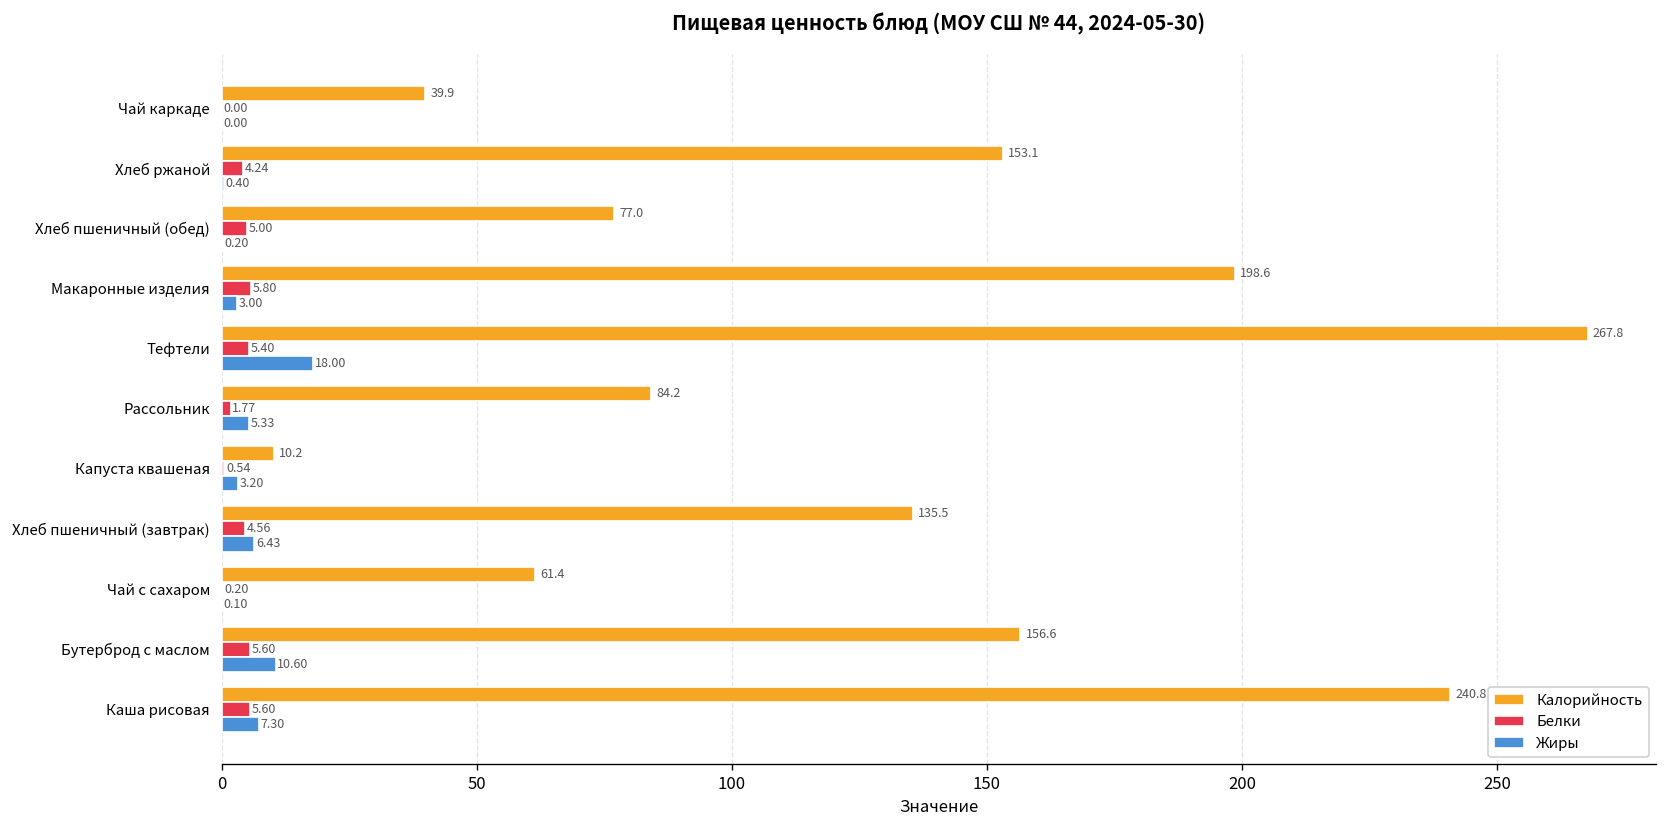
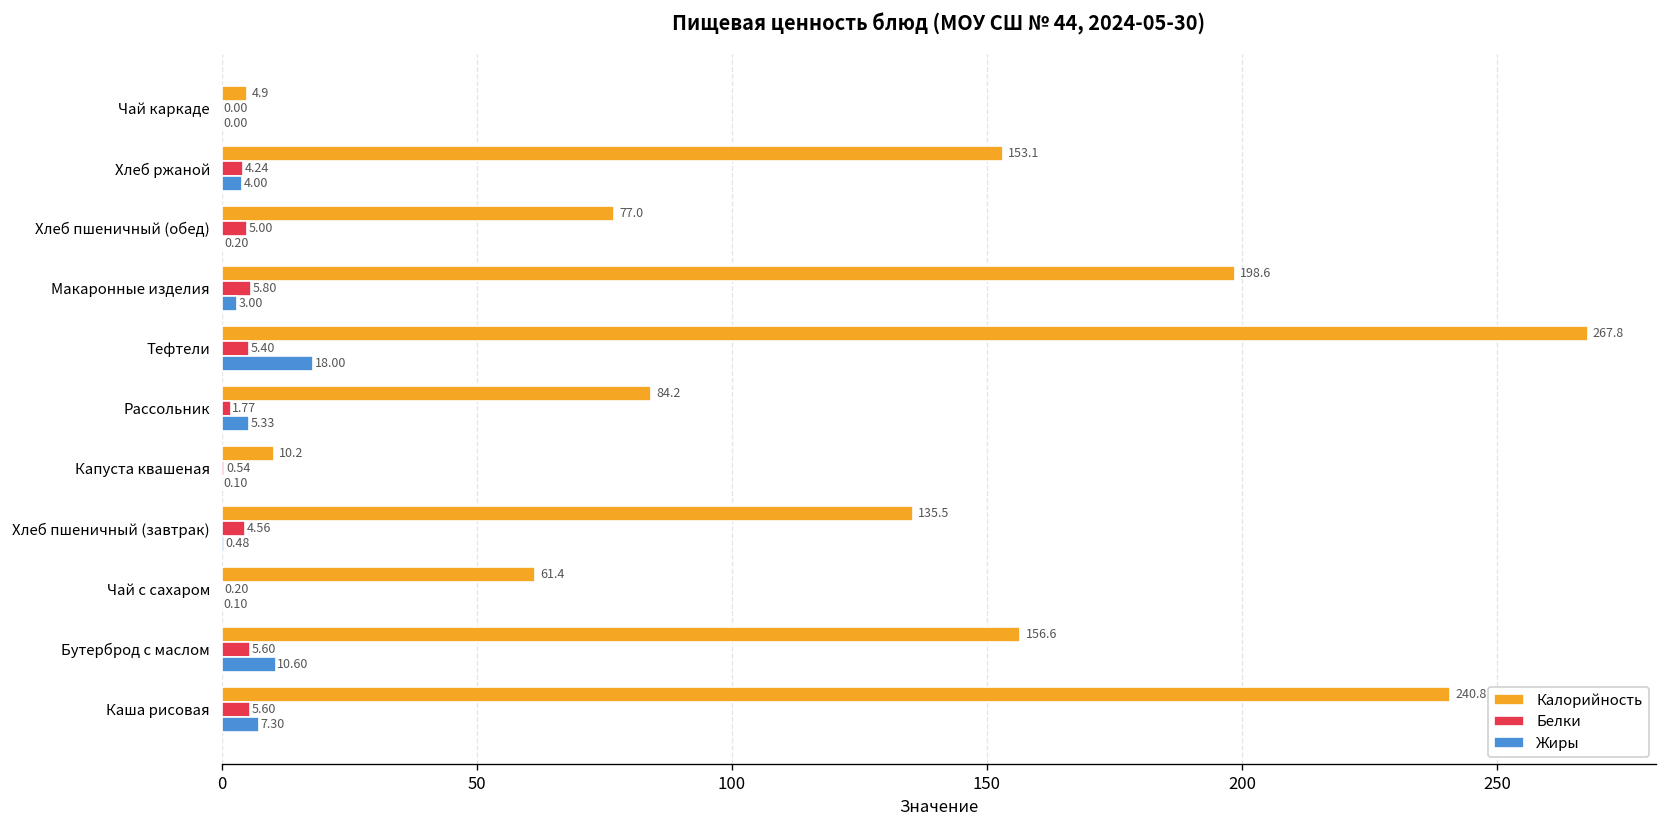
  {
    "Калорийность": {
-     "Чай каркаде": 39.9,
+     "Чай каркаде": 4.9,
      "Хлеб ржаной": 153.1,
      "Хлеб пшеничный (обед)": 77.0,
      "Макаронные изделия": 198.6,
      "Тефтели": 267.8,
      "Рассольник": 84.2,
      "Капуста квашеная": 10.2,
      "Хлеб пшеничный (завтрак)": 135.5,
      "Чай с сахаром": 61.4,
      "Бутерброд с маслом": 156.6,
      "Каша рисовая": 240.8
    },
    "Белки": {
      "Чай каркаде": 0.00,
      "Хлеб ржаной": 4.24,
      "Хлеб пшеничный (обед)": 5.00,
      "Макаронные изделия": 5.80,
      "Тефтели": 5.40,
      "Рассольник": 1.77,
      "Капуста квашеная": 0.54,
      "Хлеб пшеничный (завтрак)": 4.56,
      "Чай с сахаром": 0.20,
      "Бутерброд с маслом": 5.60,
      "Каша рисовая": 5.60
    },
    "Жиры": {
      "Чай каркаде": 0.00,
-     "Хлеб ржаной": 0.40,
+     "Хлеб ржаной": 4.00,
      "Хлеб пшеничный (обед)": 0.20,
      "Макаронные изделия": 3.00,
      "Тефтели": 18.00,
      "Рассольник": 5.33,
-     "Капуста квашеная": 3.20,
-     "Хлеб пшеничный (завтрак)": 6.43,
+     "Капуста квашеная": 0.10,
+     "Хлеб пшеничный (завтрак)": 0.48,
      "Чай с сахаром": 0.10,
      "Бутерброд с маслом": 10.60,
      "Каша рисовая": 7.30
    }
  }
